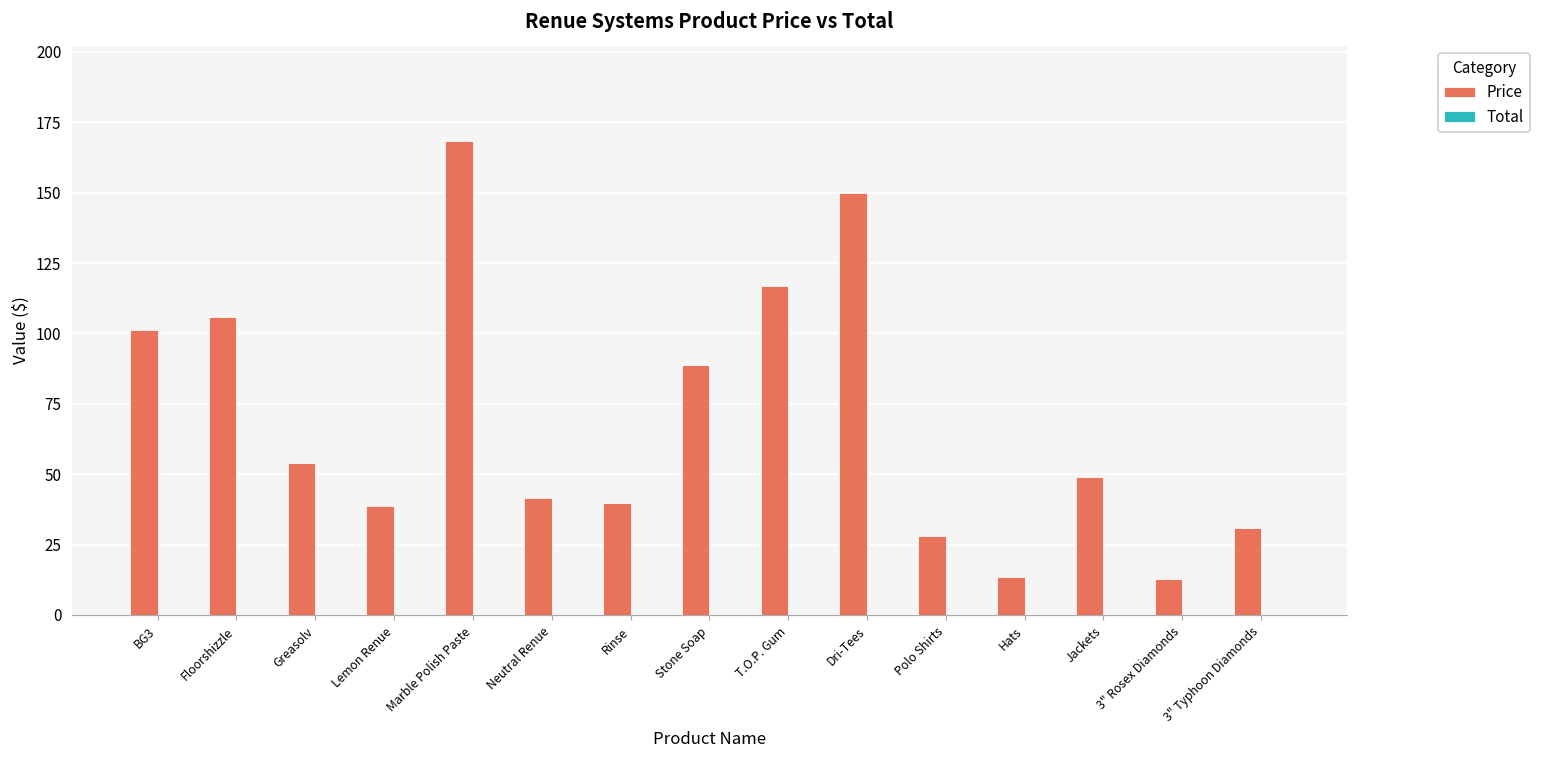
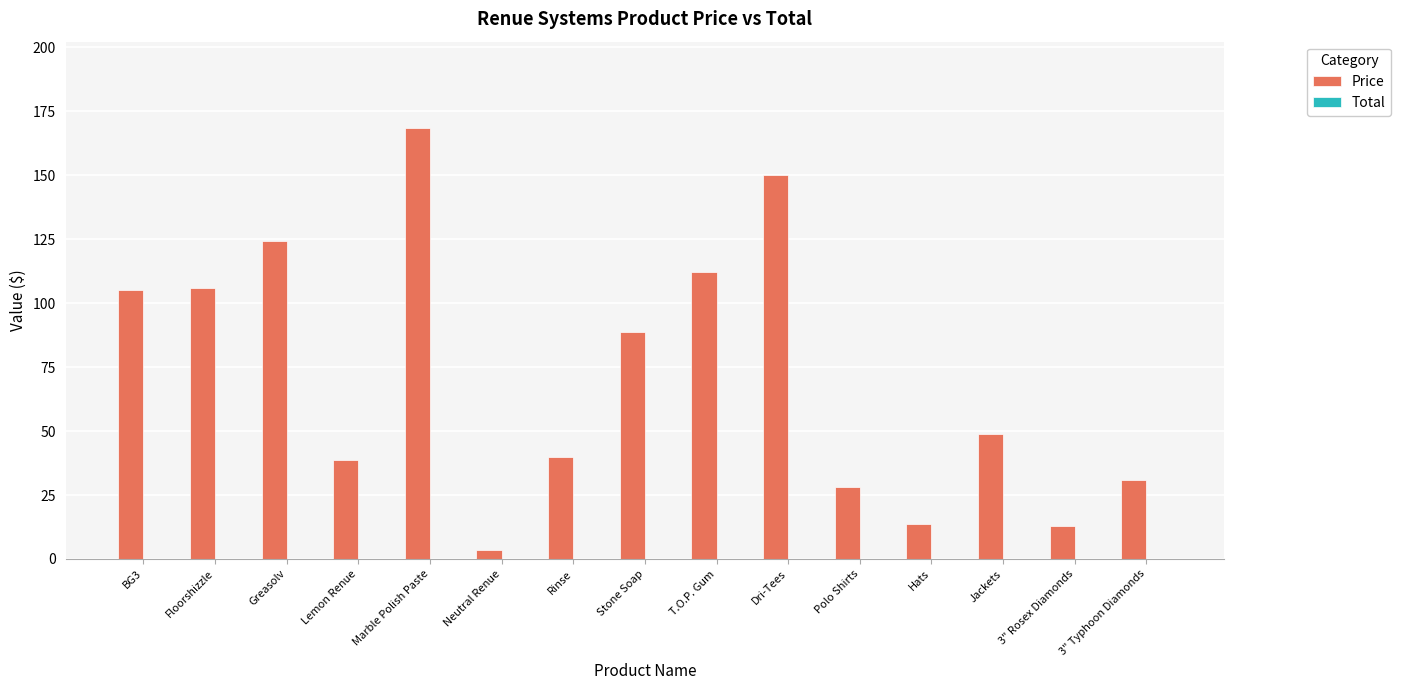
  {
    "Price": {
-     "BG3": 101,
+     "BG3": 105,
      "Floorshizzle": 106,
-     "Greasolv": 54,
+     "Greasolv": 124,
      "Lemon Renue": 39,
      "Marble Polish Paste": 168,
-     "Neutral Renue": 42,
+     "Neutral Renue": 3,
      "Rinse": 40,
      "Stone Soap": 89,
-     "T.O.P. Gum": 117,
+     "T.O.P. Gum": 112,
      "Dri-Tees": 150,
      "Polo Shirts": 28,
      "Hats": 14,
      "Jackets": 49,
      "3\" Rosex Diamonds": 13,
      "3\" Typhoon Diamonds": 31
    },
    "Total": {
      "BG3": 0,
      "Floorshizzle": 0,
      "Greasolv": 0,
      "Lemon Renue": 0,
      "Marble Polish Paste": 0,
      "Neutral Renue": 0,
      "Rinse": 0,
      "Stone Soap": 0,
      "T.O.P. Gum": 0,
      "Dri-Tees": 0,
      "Polo Shirts": 0,
      "Hats": 0,
      "Jackets": 0,
      "3\" Rosex Diamonds": 0,
      "3\" Typhoon Diamonds": 0
    }
  }
